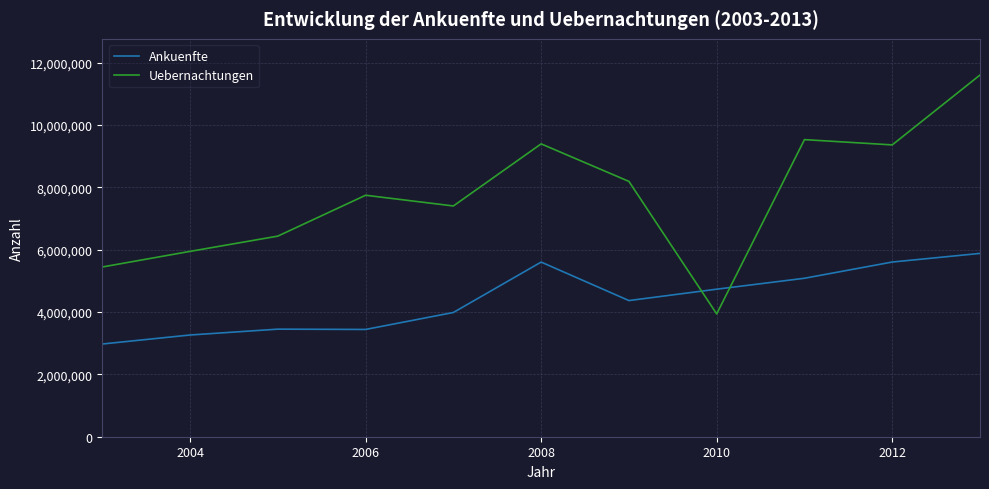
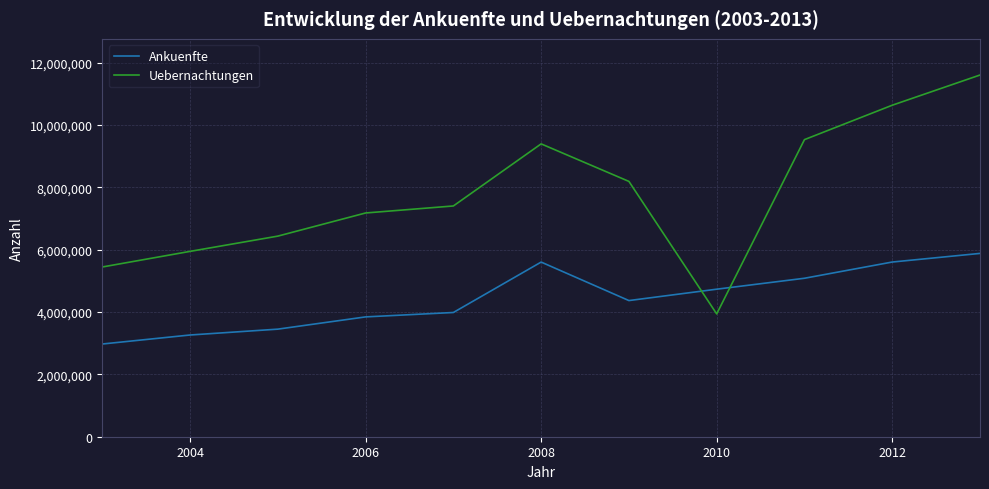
  {
    "Ankuenfte": {
      "2004": "3,300,000",
-     "2006": "3,400,000",
+     "2006": "3,800,000",
      "2008": "5,600,000",
      "2010": "4,700,000",
      "2012": "5,600,000"
    },
    "Uebernachtungen": {
      "2004": "5,900,000",
-     "2006": "7,700,000",
+     "2006": "7,200,000",
      "2008": "9,400,000",
      "2010": "3,900,000",
-     "2012": "9,400,000"
+     "2012": "10,600,000"
    }
  }
